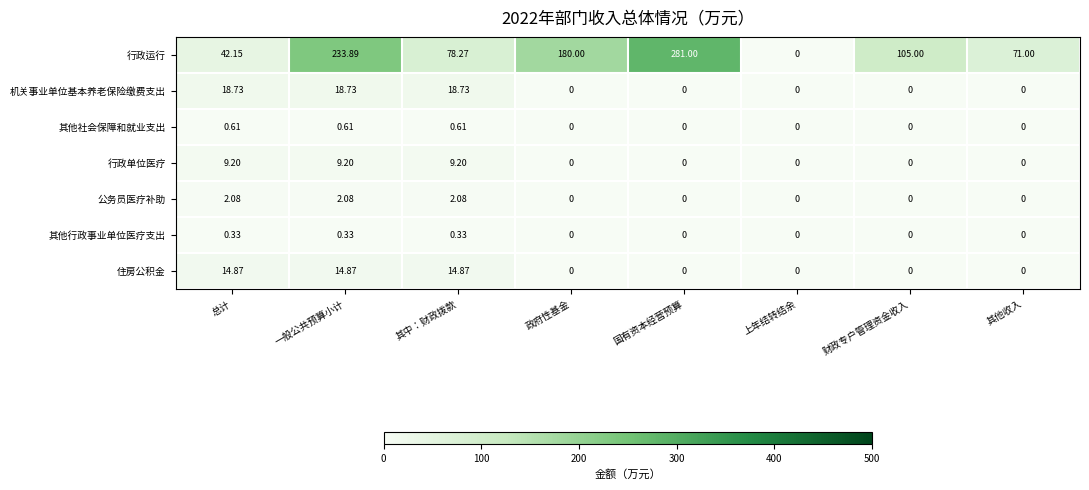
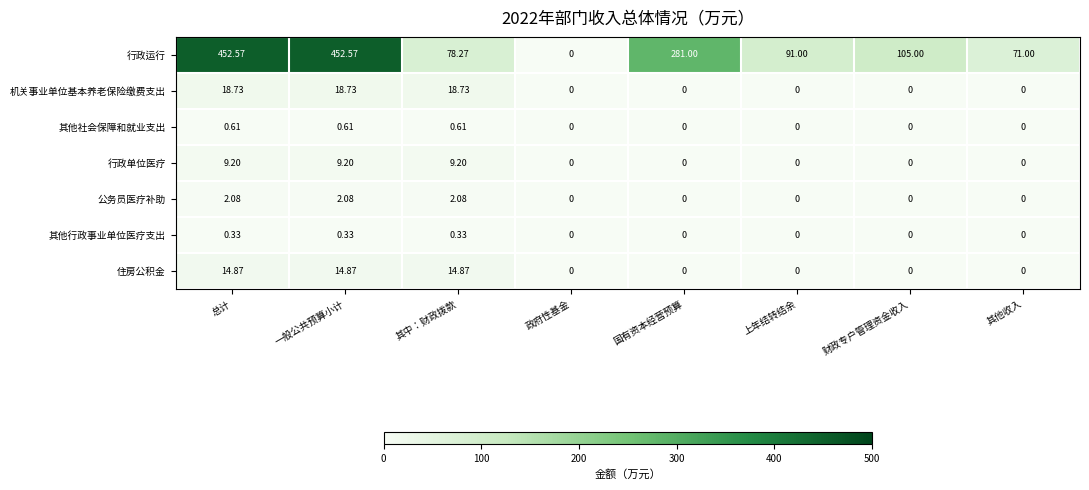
  {
    "行政运行": {
-     "总计": 42.15,
-     "一般公共预算小计": 233.89,
+     "总计": 452.57,
+     "一般公共预算小计": 452.57,
      "其中：财政拨款": 78.27,
-     "政府性基金": 180.00,
+     "政府性基金": 0,
      "国有资本经营预算": 281.00,
-     "上年结转结余": 0,
+     "上年结转结余": 91.00,
      "财政专户管理资金收入": 105.00,
      "其他收入": 71.00
    },
    "机关事业单位基本养老保险缴费支出": {
      "总计": 18.73,
      "一般公共预算小计": 18.73,
      "其中：财政拨款": 18.73,
      "政府性基金": 0,
      "国有资本经营预算": 0,
      "上年结转结余": 0,
      "财政专户管理资金收入": 0,
      "其他收入": 0
    },
    "其他社会保障和就业支出": {
      "总计": 0.61,
      "一般公共预算小计": 0.61,
      "其中：财政拨款": 0.61,
      "政府性基金": 0,
      "国有资本经营预算": 0,
      "上年结转结余": 0,
      "财政专户管理资金收入": 0,
      "其他收入": 0
    },
    "行政单位医疗": {
      "总计": 9.20,
      "一般公共预算小计": 9.20,
      "其中：财政拨款": 9.20,
      "政府性基金": 0,
      "国有资本经营预算": 0,
      "上年结转结余": 0,
      "财政专户管理资金收入": 0,
      "其他收入": 0
    },
    "公务员医疗补助": {
      "总计": 2.08,
      "一般公共预算小计": 2.08,
      "其中：财政拨款": 2.08,
      "政府性基金": 0,
      "国有资本经营预算": 0,
      "上年结转结余": 0,
      "财政专户管理资金收入": 0,
      "其他收入": 0
    },
    "其他行政事业单位医疗支出": {
      "总计": 0.33,
      "一般公共预算小计": 0.33,
      "其中：财政拨款": 0.33,
      "政府性基金": 0,
      "国有资本经营预算": 0,
      "上年结转结余": 0,
      "财政专户管理资金收入": 0,
      "其他收入": 0
    },
    "住房公积金": {
      "总计": 14.87,
      "一般公共预算小计": 14.87,
      "其中：财政拨款": 14.87,
      "政府性基金": 0,
      "国有资本经营预算": 0,
      "上年结转结余": 0,
      "财政专户管理资金收入": 0,
      "其他收入": 0
    }
  }
